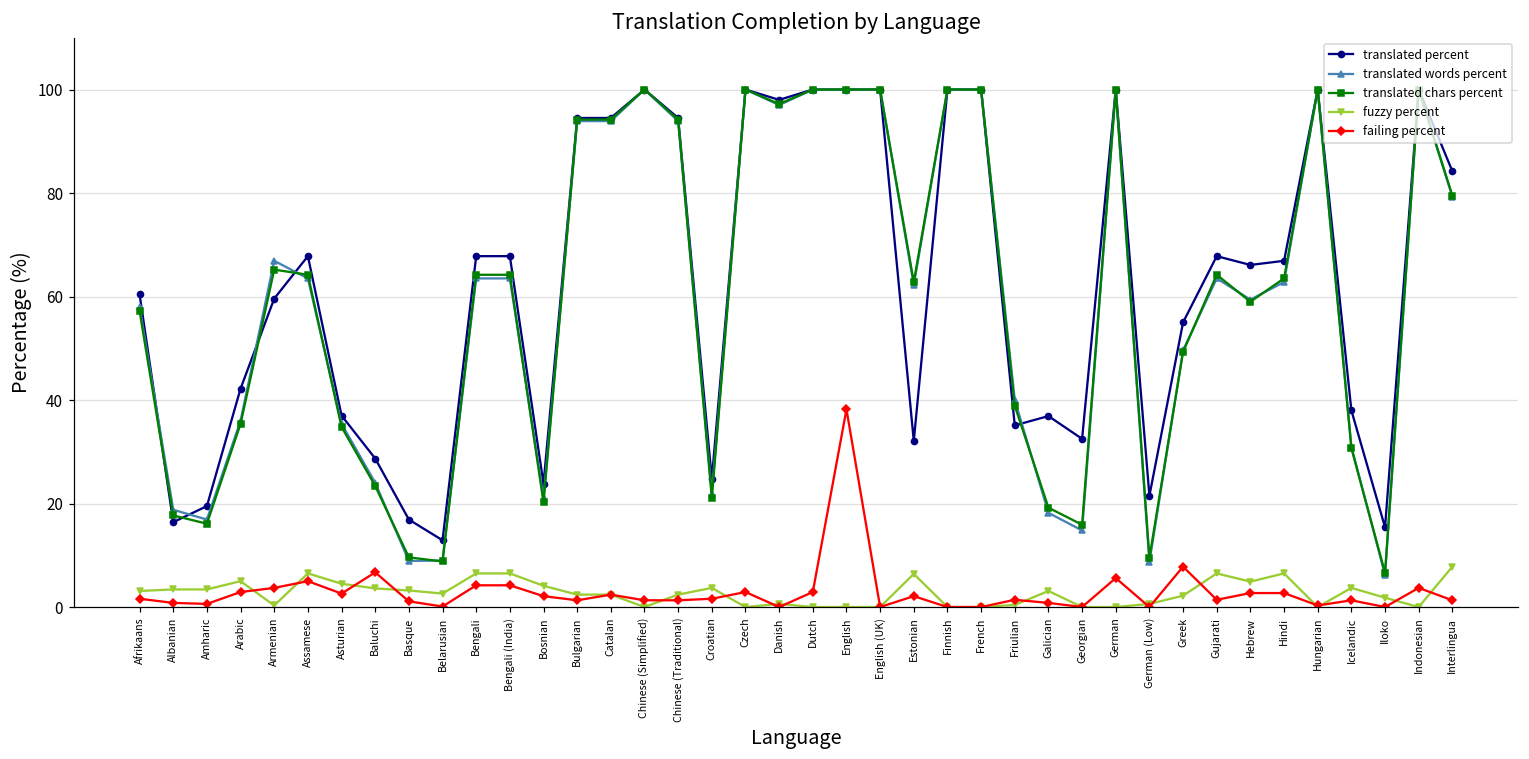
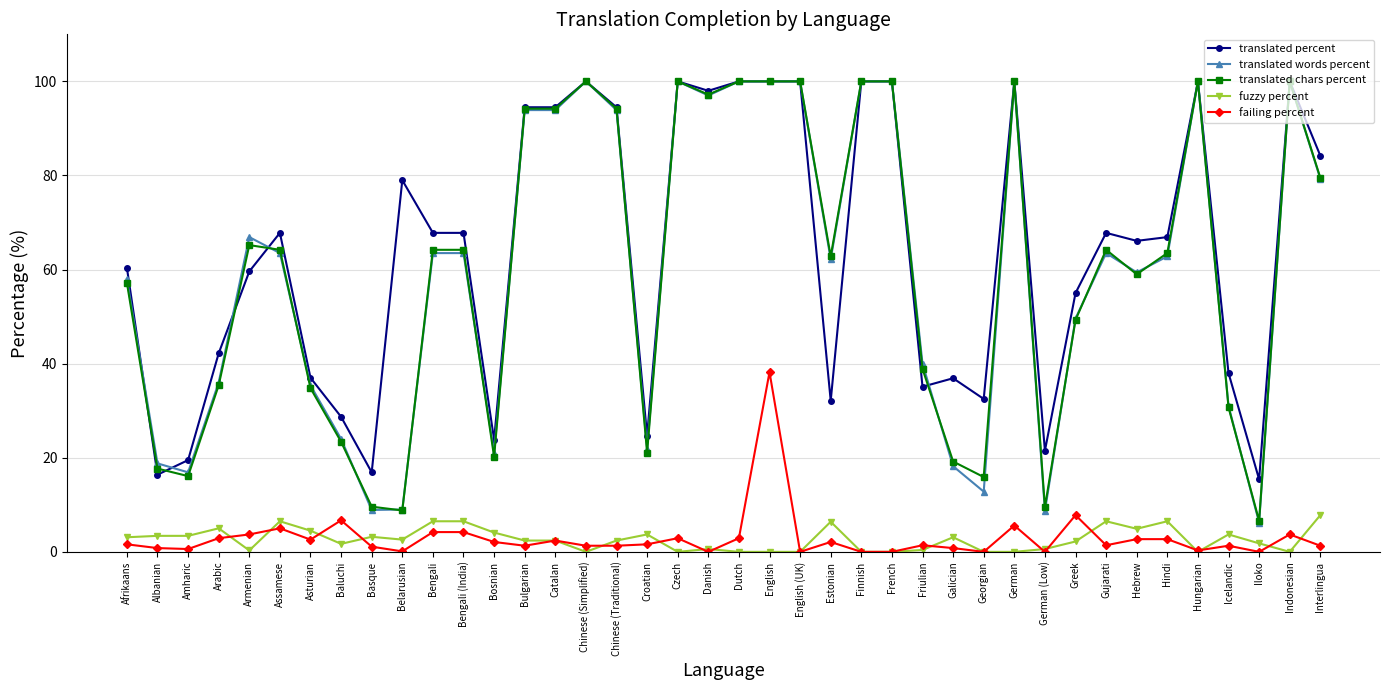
  {
    "translated percent": {
      "Afrikaans": 60,
      "Albanian": 16,
      "Amharic": 20,
      "Arabic": 42,
      "Armenian": 60,
      "Assamese": 68,
      "Asturian": 37,
      "Baluchi": 29,
      "Basque": 17,
-     "Belarusian": 13,
+     "Belarusian": 79,
      "Bengali": 68,
      "Bengali (India)": 68,
      "Bosnian": 24,
      "Croatian": 25,
      "Danish": 98,
      "Estonian": 32,
      "Friulian": 35,
      "Galician": 37,
      "Georgian": 33,
      "German (Low)": 22,
      "Greek": 55,
      "Gujarati": 68,
      "Hebrew": 66,
      "Hindi": 67,
      "Icelandic": 38,
      "Iloko": 15,
      "Interlingua": 84
    },
    "translated words percent": {
      "Afrikaans": 58,
      "Albanian": 19,
      "Amharic": 17,
      "Arabic": 36,
      "Armenian": 67,
      "Assamese": 64,
      "Asturian": 35,
      "Baluchi": 24,
      "Basque": 9,
      "Bengali": 64,
      "Bengali (India)": 64,
      "Bosnian": 21,
      "Croatian": 22,
      "Estonian": 62,
      "Friulian": 40,
      "Galician": 18,
-     "Georgian": 15,
+     "Georgian": 13,
      "German (Low)": 9,
      "Gujarati": 64,
      "Hindi": 63
    },
    "translated chars percent": {
      "Afrikaans": 57,
      "Albanian": 18,
      "Amharic": 16,
      "Arabic": 35,
      "Armenian": 65,
      "Assamese": 64,
      "Asturian": 35,
      "Baluchi": 23,
      "Basque": 10,
      "Bengali": 64,
      "Bengali (India)": 64,
      "Bosnian": 20,
      "Croatian": 21,
      "Estonian": 63,
      "Friulian": 39,
      "Galician": 19,
      "Georgian": 16,
      "German (Low)": 10,
      "Gujarati": 64,
      "Hindi": 64
    },
    "fuzzy percent": {
      "Afrikaans": 3,
      "Albanian": 3,
      "Amharic": 3,
      "Arabic": 5,
      "Armenian": 0,
      "Assamese": 7,
      "Asturian": 5,
-     "Baluchi": 4,
+     "Baluchi": 2,
      "Basque": 3,
      "Belarusian": 3,
      "Bengali": 7,
      "Bengali (India)": 7,
      "Bosnian": 4,
      "Bulgarian": 2,
      "Chinese (Simplified)": 0,
      "Chinese (Traditional)": 2,
      "Croatian": 4,
      "Czech": 0,
      "Danish": 1,
      "Dutch": 0,
      "English": 0,
      "Estonian": 6,
      "Friulian": 0,
      "Galician": 3,
      "German": 0,
      "German (Low)": 1,
      "Greek": 2,
      "Gujarati": 7,
      "Hebrew": 5,
      "Hindi": 7,
      "Icelandic": 4,
      "Iloko": 2,
      "Indonesian": 0,
      "Interlingua": 8
    },
    "failing percent": {
      "Afrikaans": 2,
      "Albanian": 1,
      "Amharic": 1,
      "Arabic": 3,
      "Armenian": 4,
      "Assamese": 5,
      "Asturian": 3,
      "Baluchi": 7,
      "Basque": 1,
      "Belarusian": 0,
      "Bengali": 4,
      "Bengali (India)": 4,
      "Bosnian": 2,
      "Bulgarian": 1,
      "Chinese (Simplified)": 1,
      "Chinese (Traditional)": 1,
      "Croatian": 2,
      "Czech": 3,
      "Danish": 0,
      "Dutch": 3,
      "English": 38,
      "Estonian": 2,
      "Friulian": 1,
      "Galician": 1,
      "German": 6,
      "German (Low)": 0,
      "Greek": 8,
      "Gujarati": 1,
      "Hebrew": 3,
      "Hindi": 3,
      "Icelandic": 1,
      "Iloko": 0,
      "Indonesian": 4,
      "Interlingua": 1
    }
  }
